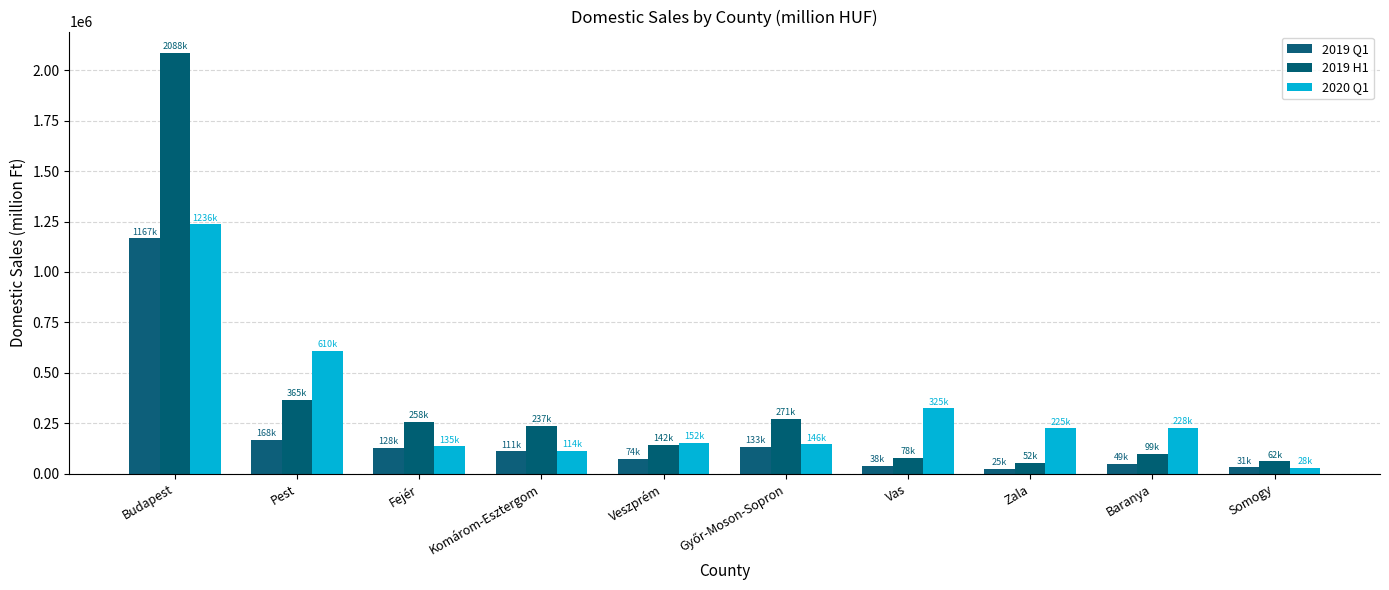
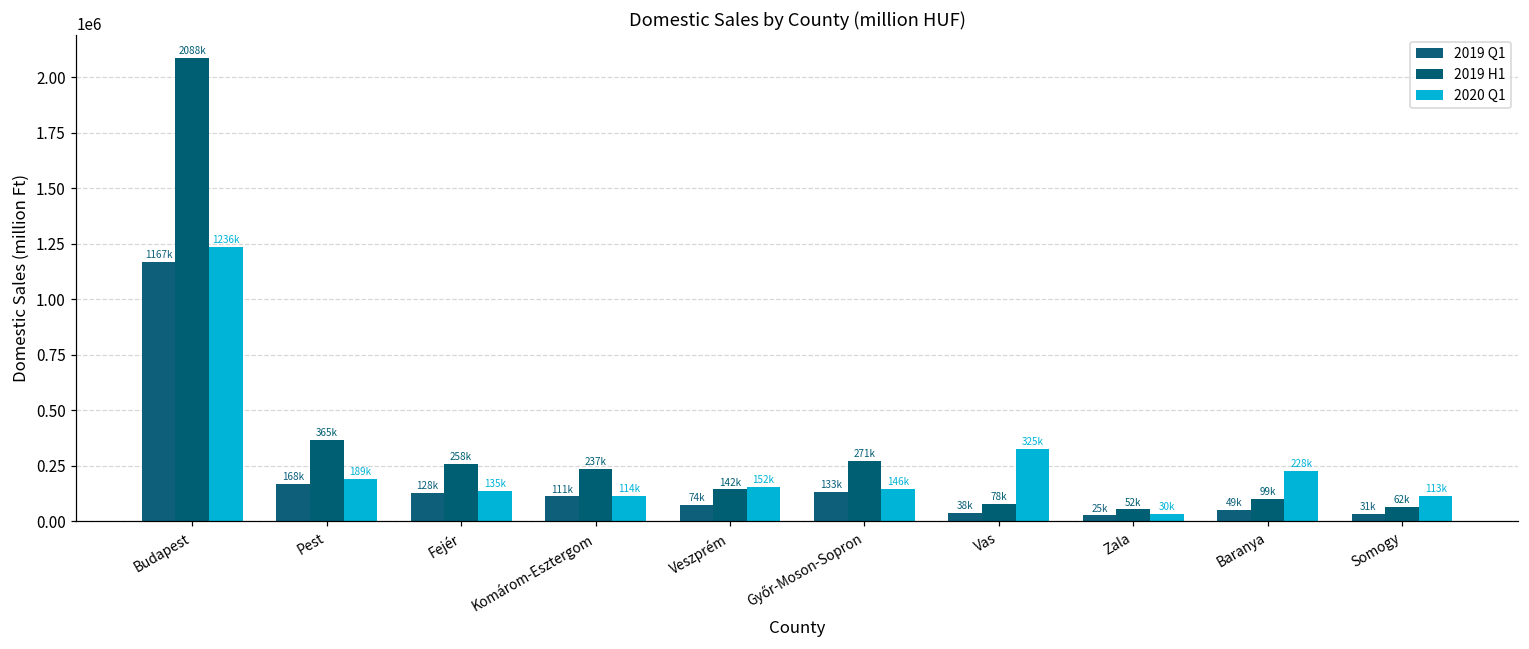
  {
    "2020 Q1": {
      "Budapest": "1236k",
-     "Pest": "610k",
+     "Pest": "189k",
      "Fejér": "135k",
      "Komárom-Esztergom": "114k",
      "Veszprém": "152k",
      "Győr-Moson-Sopron": "146k",
      "Vas": "325k",
-     "Zala": "225k",
+     "Zala": "30k",
      "Baranya": "228k",
-     "Somogy": "28k"
+     "Somogy": "113k"
    }
  }
